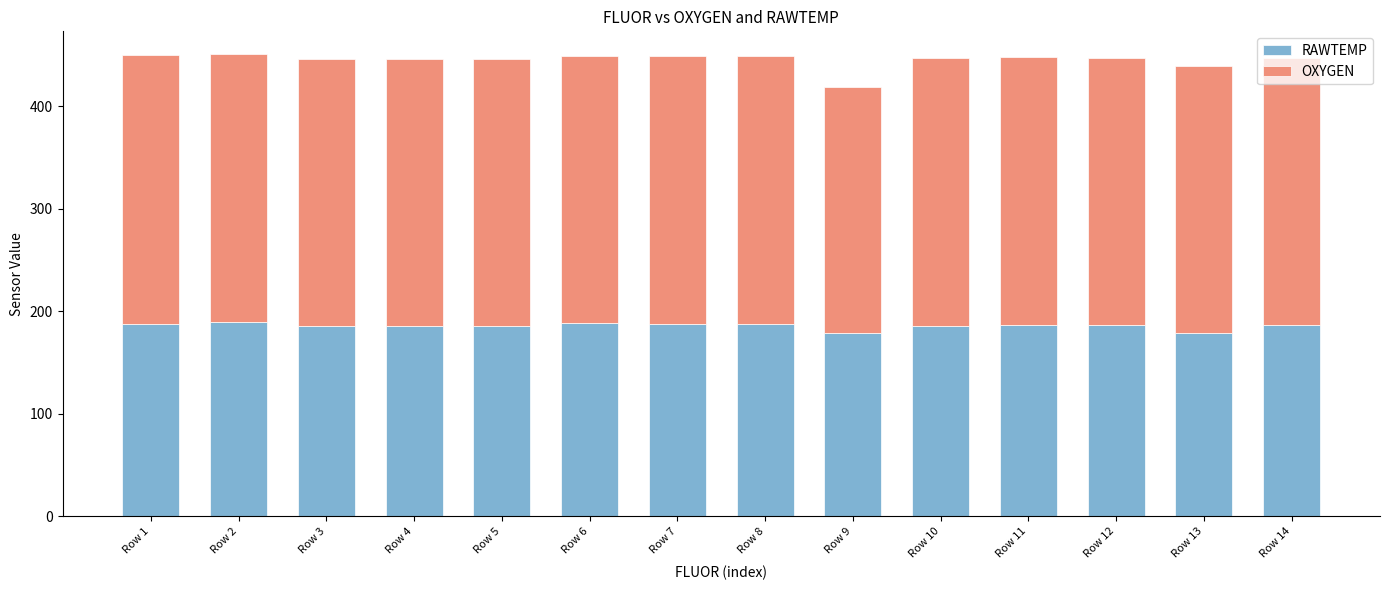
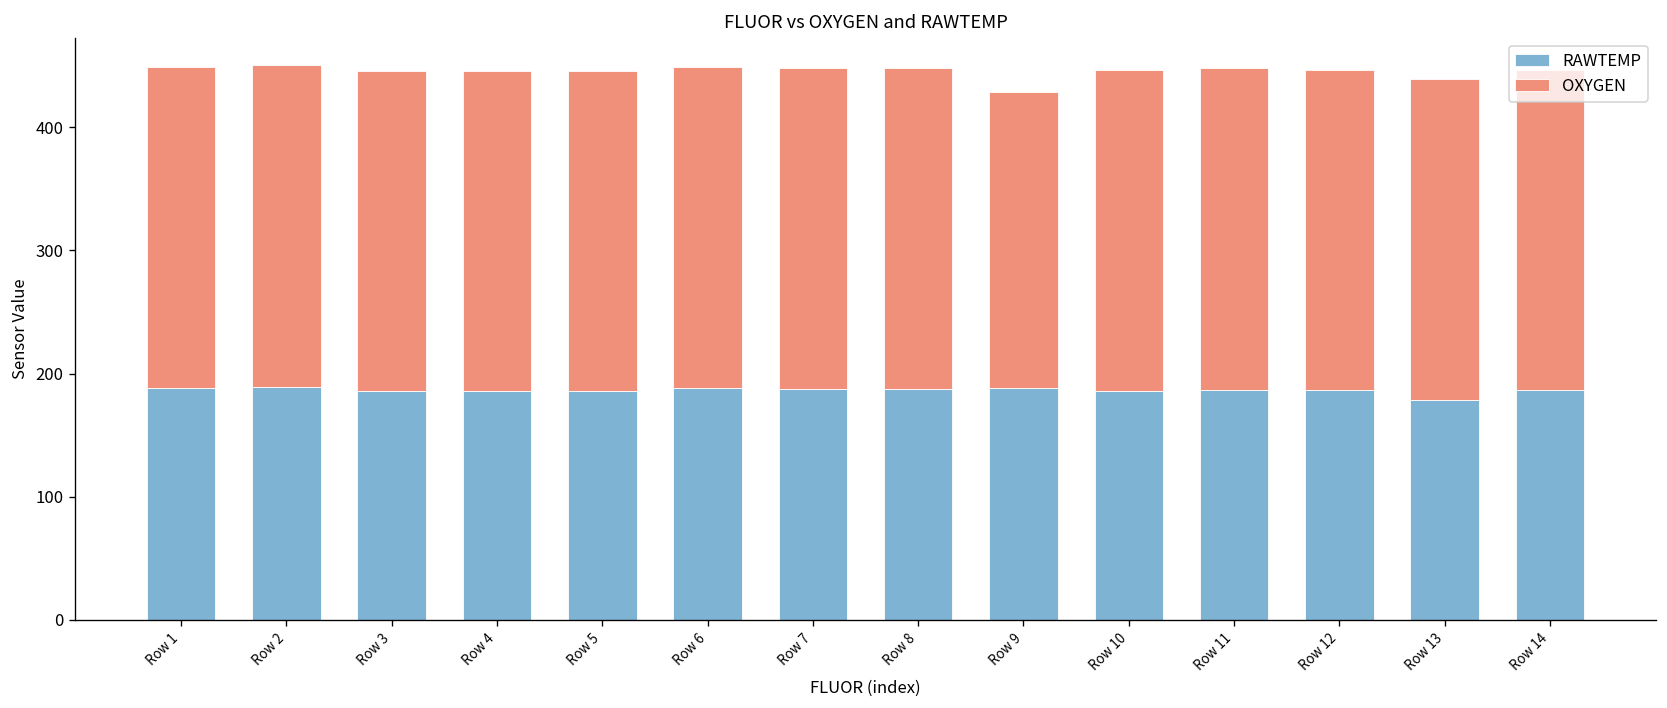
  {
    "RAWTEMP": {
      "Row 1": 188,
      "Row 2": 189,
      "Row 3": 186,
      "Row 4": 186,
      "Row 5": 186,
      "Row 6": 188,
      "Row 7": 188,
      "Row 8": 188,
-     "Row 9": 179,
+     "Row 9": 189,
      "Row 10": 186,
      "Row 11": 187,
      "Row 12": 187,
      "Row 13": 179,
      "Row 14": 187
    },
    "OXYGEN": {
      "Row 1": 261,
      "Row 2": 261,
      "Row 3": 260,
      "Row 4": 260,
      "Row 5": 260,
      "Row 6": 261,
      "Row 7": 261,
      "Row 8": 261,
      "Row 9": 240,
      "Row 10": 261,
      "Row 11": 261,
      "Row 12": 260,
      "Row 13": 261
    }
  }
